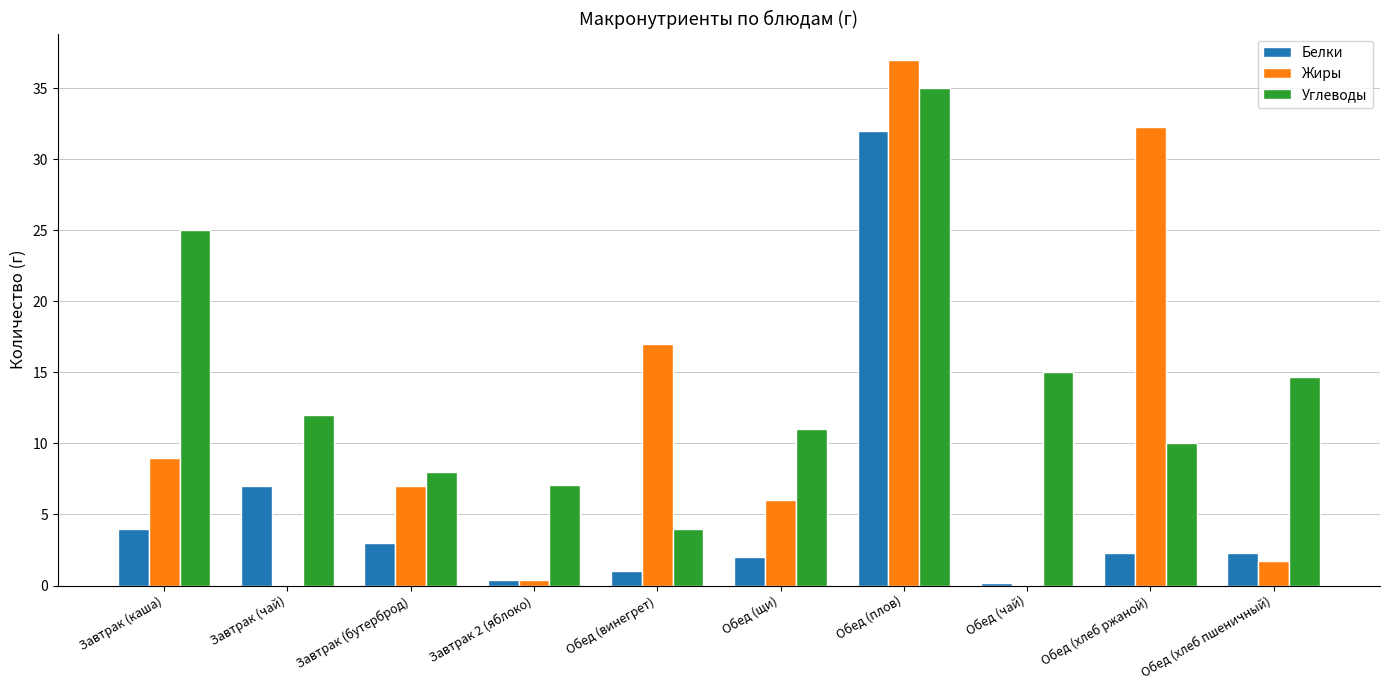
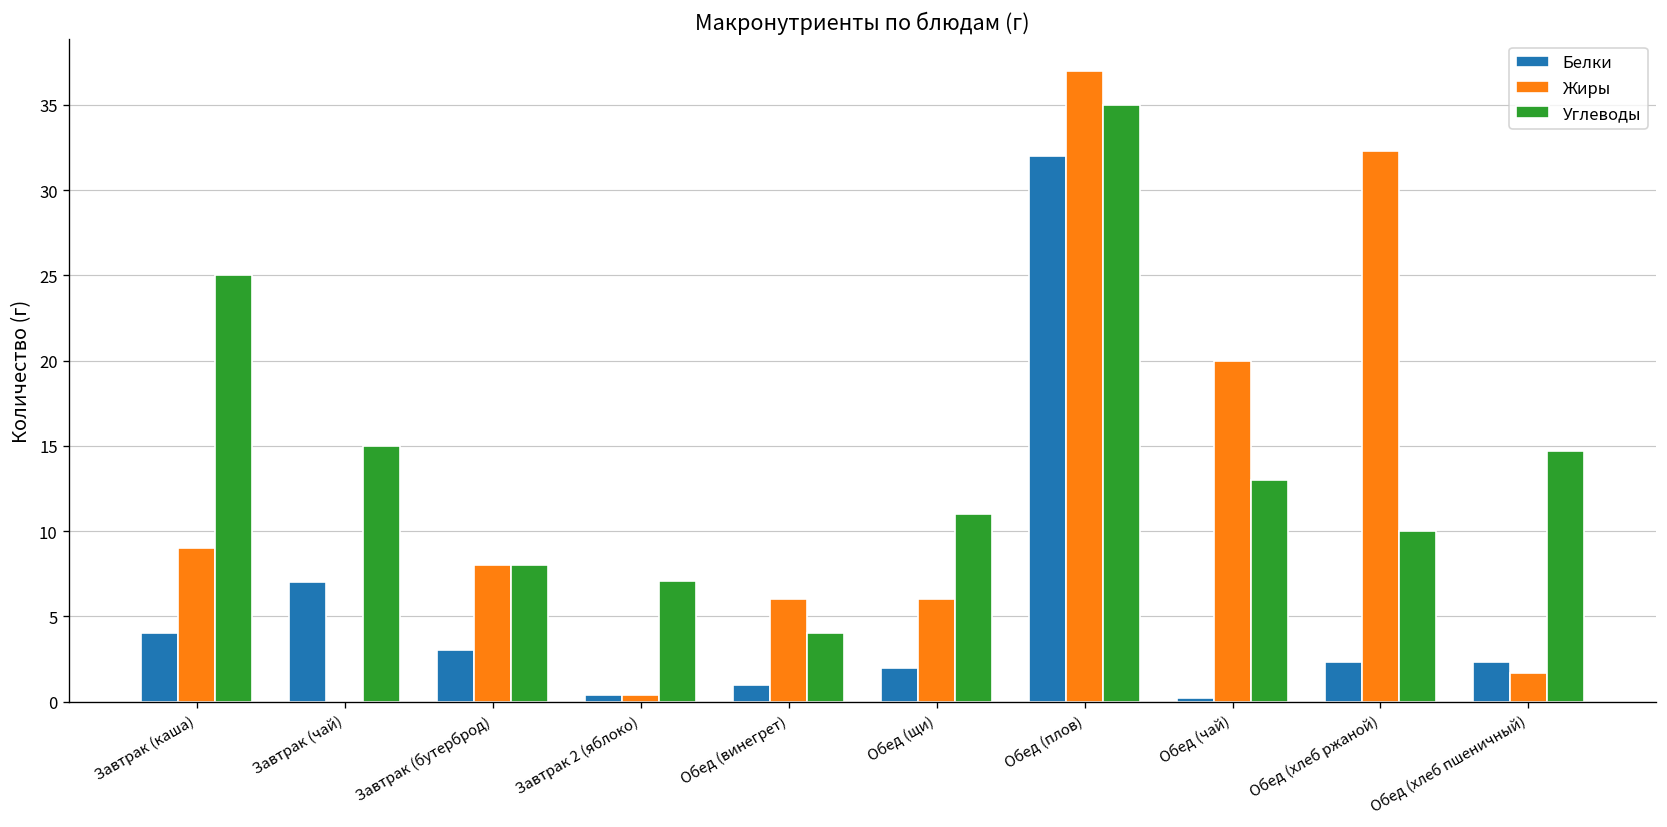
  {
    "Белки": {
      "Завтрак (каша)": 4,
      "Завтрак (чай)": 7,
      "Завтрак (бутерброд)": 3,
      "Завтрак 2 (яблоко)": 0.4,
      "Обед (винегрет)": 1,
      "Обед (щи)": 2,
      "Обед (плов)": 32,
      "Обед (чай)": 0.2,
      "Обед (хлеб ржаной)": 2.3,
      "Обед (хлеб пшеничный)": 2.3
    },
    "Жиры": {
      "Завтрак (каша)": 9,
      "Завтрак (чай)": 0,
-     "Завтрак (бутерброд)": 7,
+     "Завтрак (бутерброд)": 8,
      "Завтрак 2 (яблоко)": 0.4,
-     "Обед (винегрет)": 17,
+     "Обед (винегрет)": 6,
      "Обед (щи)": 6,
      "Обед (плов)": 37,
-     "Обед (чай)": 0,
+     "Обед (чай)": 20,
      "Обед (хлеб ржаной)": 32.3,
      "Обед (хлеб пшеничный)": 1.7
    },
    "Углеводы": {
      "Завтрак (каша)": 25,
-     "Завтрак (чай)": 12,
+     "Завтрак (чай)": 15,
      "Завтрак (бутерброд)": 8,
      "Завтрак 2 (яблоко)": 7,
      "Обед (винегрет)": 4,
      "Обед (щи)": 11,
      "Обед (плов)": 35,
-     "Обед (чай)": 15,
+     "Обед (чай)": 13,
      "Обед (хлеб ржаной)": 10,
      "Обед (хлеб пшеничный)": 14.7
    }
  }
